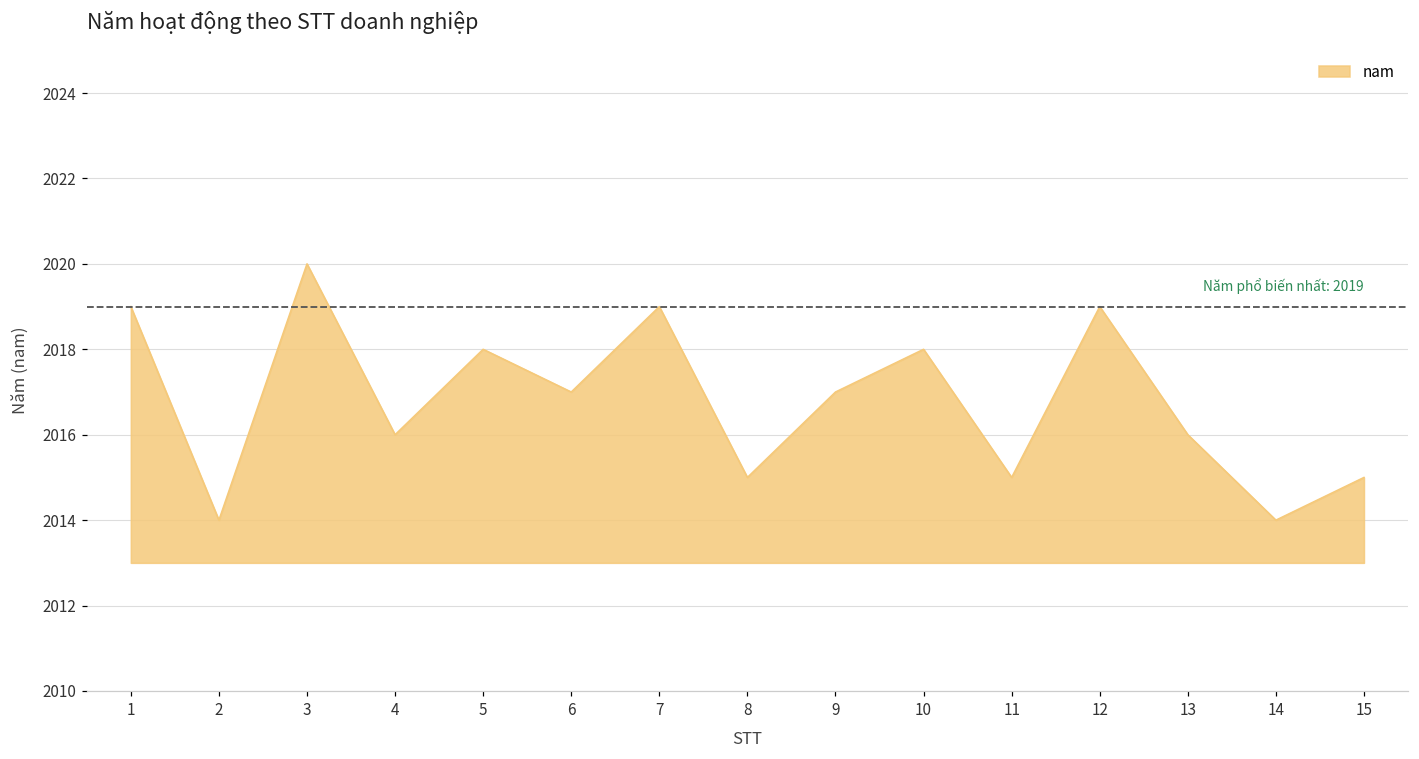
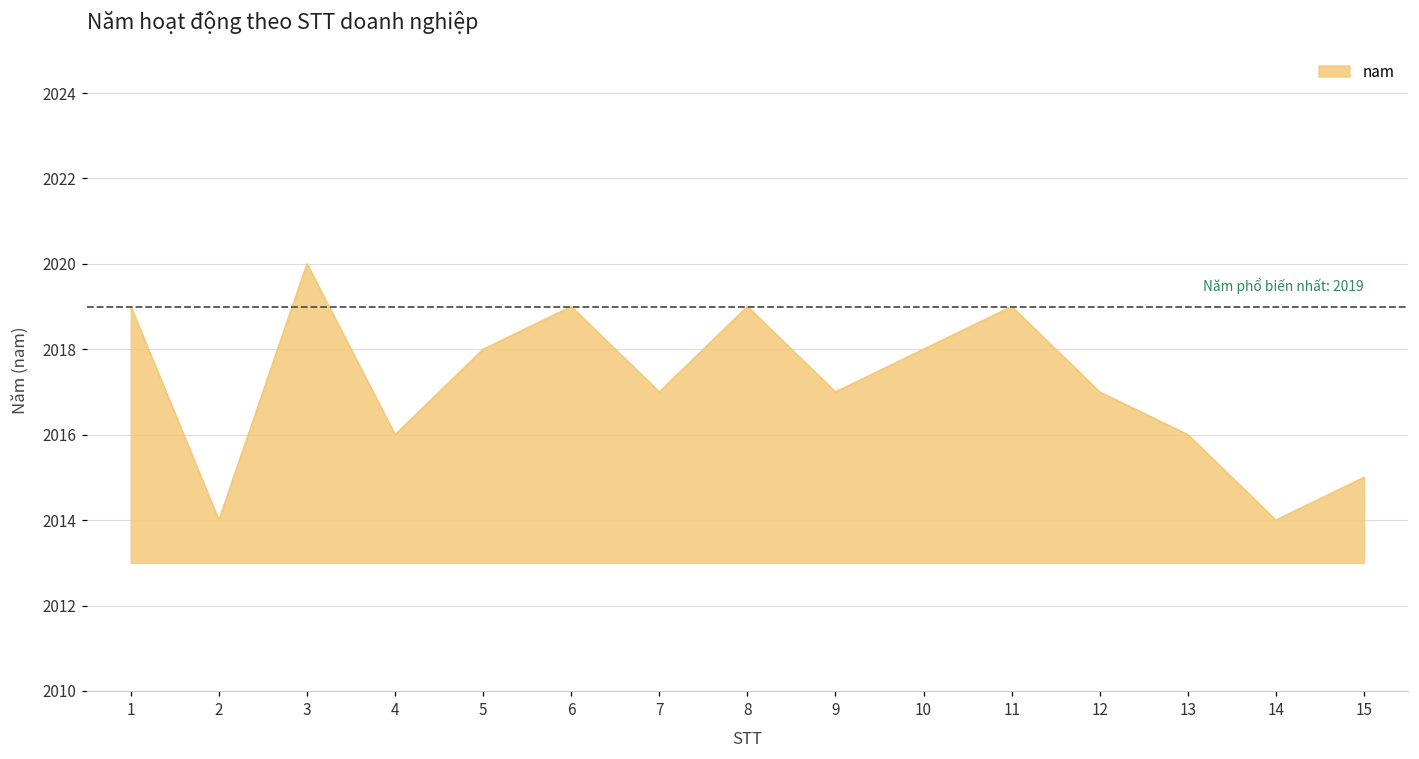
  {
    "1": 2019,
    "2": 2014,
    "3": 2020,
    "4": 2016,
    "5": 2018,
-   "6": 2017,
-   "7": 2019,
-   "8": 2015,
+   "6": 2019,
+   "7": 2017,
+   "8": 2019,
    "9": 2017,
    "10": 2018,
-   "11": 2015,
-   "12": 2019,
+   "11": 2019,
+   "12": 2017,
    "13": 2016,
    "14": 2014,
    "15": 2015
  }
